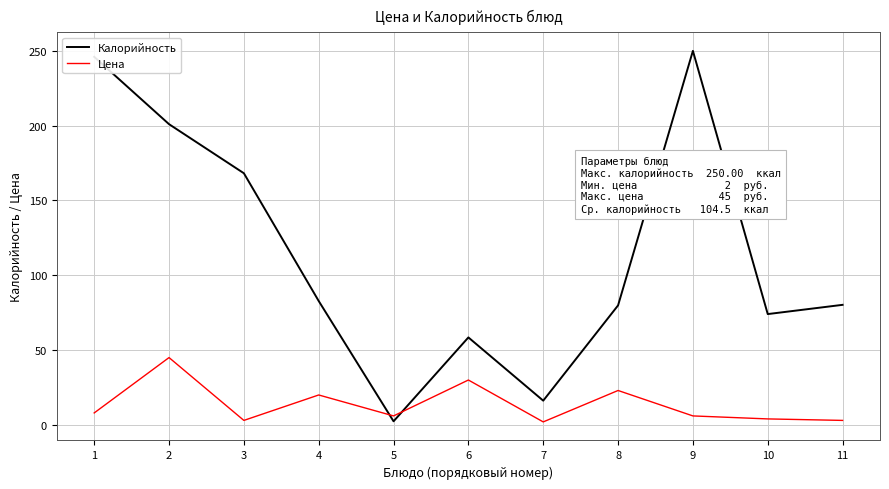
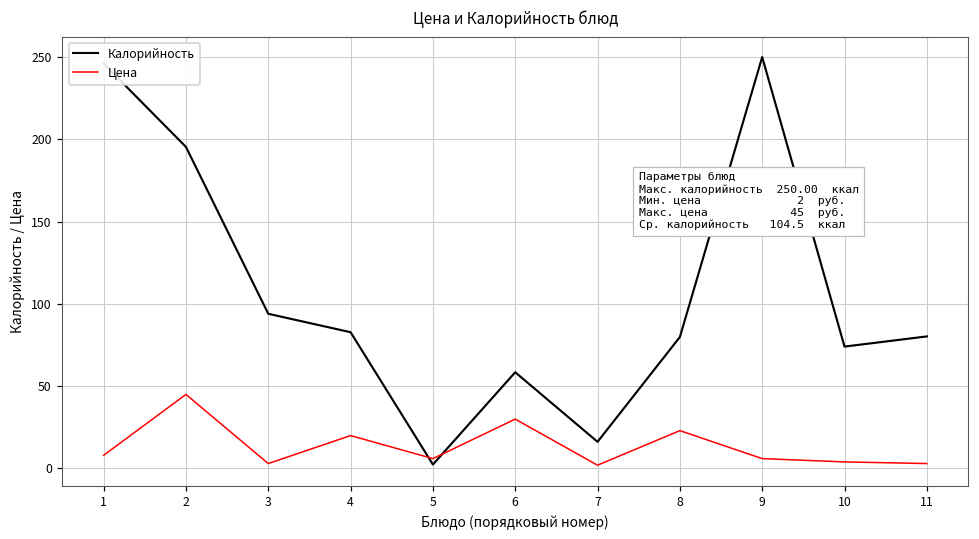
  {
    "Калорийность": {
-     "2": 201,
-     "3": 168,
+     "2": 195,
+     "3": 94,
      "4": 83,
      "5": 2,
      "6": 58,
      "7": 16,
      "8": 80,
      "9": 250,
      "10": 74,
      "11": 80
    },
    "Цена": {
      "1": 8,
      "2": 45,
      "3": 3,
      "4": 20,
      "5": 6,
      "6": 30,
      "7": 2,
      "8": 23,
      "9": 6,
      "10": 4,
      "11": 3
    }
  }
